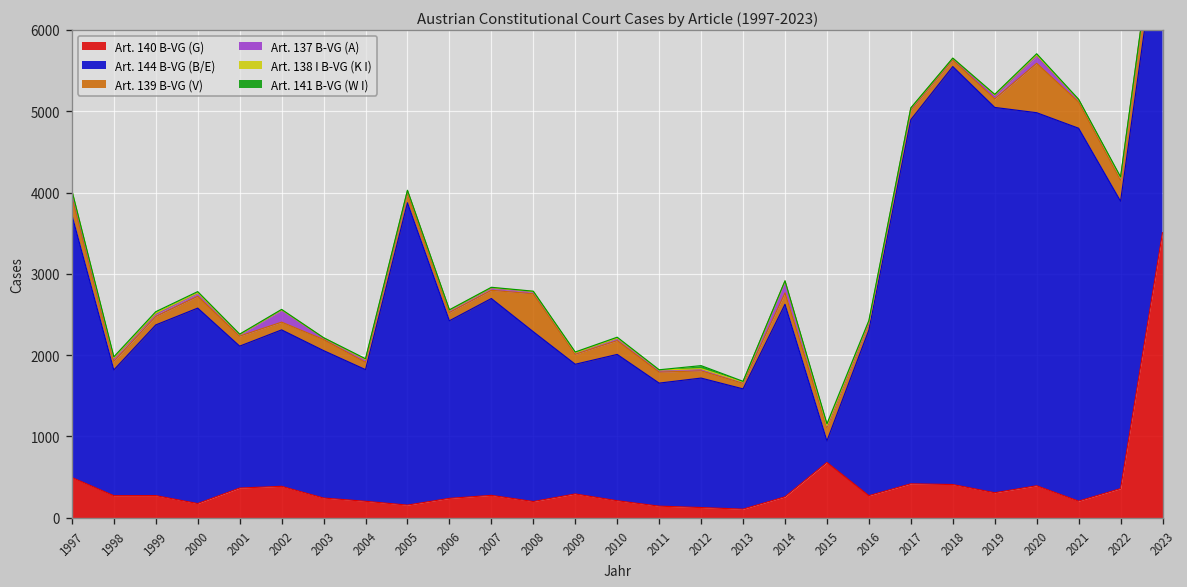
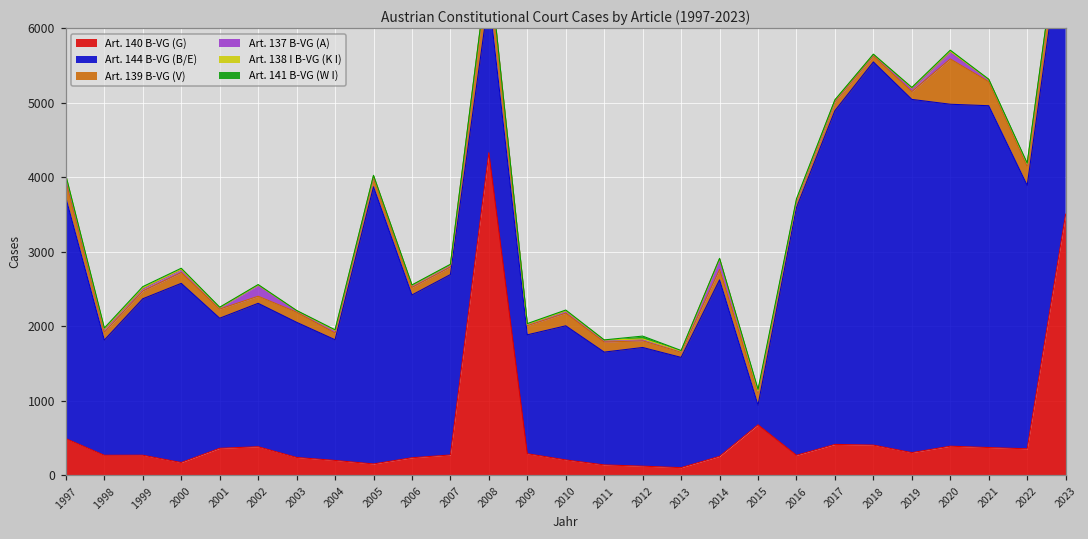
  {
    "Art. 140 B-VG (G)": {
      "1997": 500,
      "1998": 300,
      "1999": 300,
      "2000": 200,
      "2001": 400,
      "2002": 400,
      "2003": 200,
      "2004": 200,
      "2005": 200,
      "2006": 200,
      "2007": 300,
-     "2008": 200,
+     "2008": 4300,
      "2009": 300,
      "2010": 200,
      "2011": 100,
      "2012": 100,
      "2013": 100,
      "2014": 300,
      "2015": 700,
      "2016": 300,
      "2017": 400,
      "2018": 400,
      "2019": 300,
      "2020": 400,
-     "2021": 200,
+     "2021": 400,
      "2022": 400,
      "2023": 3500
    },
    "Art. 144 B-VG (B/E)": {
      "1997": 3200,
      "1998": 1500,
      "1999": 2100,
      "2000": 2400,
      "2001": 1700,
      "2002": 1900,
      "2003": 1800,
      "2004": 1600,
      "2005": 3700,
      "2006": 2200,
      "2007": 2400,
      "2009": 1600,
      "2010": 1800,
      "2011": 1500,
      "2012": 1600,
      "2013": 1500,
      "2014": 2400,
      "2015": 300,
-     "2016": 2000,
+     "2016": 3300,
      "2017": 4500,
      "2018": 5100,
      "2019": 4700,
      "2020": 4600,
      "2021": 4600,
      "2022": 3500
    },
    "Art. 139 B-VG (V)": {
      "2002": 100,
      "2014": 100,
      "2020": 600
    },
    "Art. 141 B-VG (W I)": {
      "2012": 0
    }
  }
